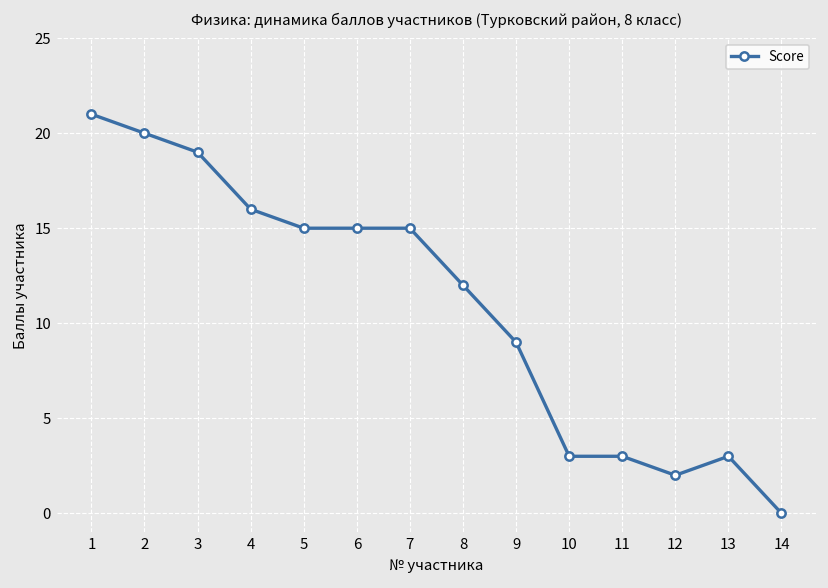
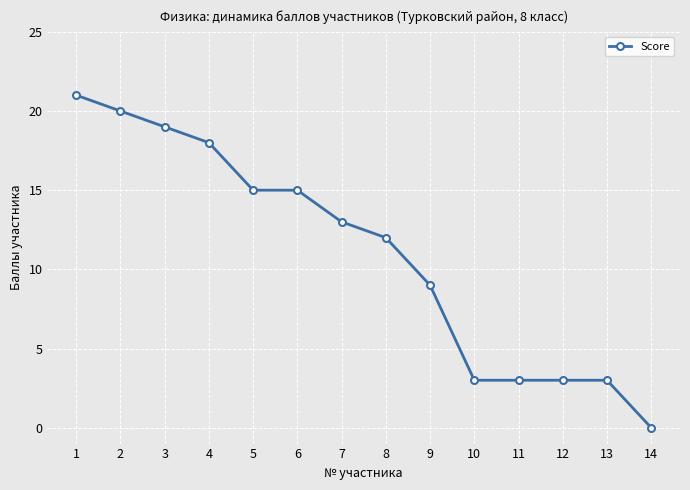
  {
    "1": 21,
    "2": 20,
    "3": 19,
-   "4": 16,
+   "4": 18,
    "5": 15,
    "6": 15,
-   "7": 15,
+   "7": 13,
    "8": 12,
    "9": 9,
    "10": 3,
    "11": 3,
-   "12": 2,
+   "12": 3,
    "13": 3,
    "14": 0
  }
